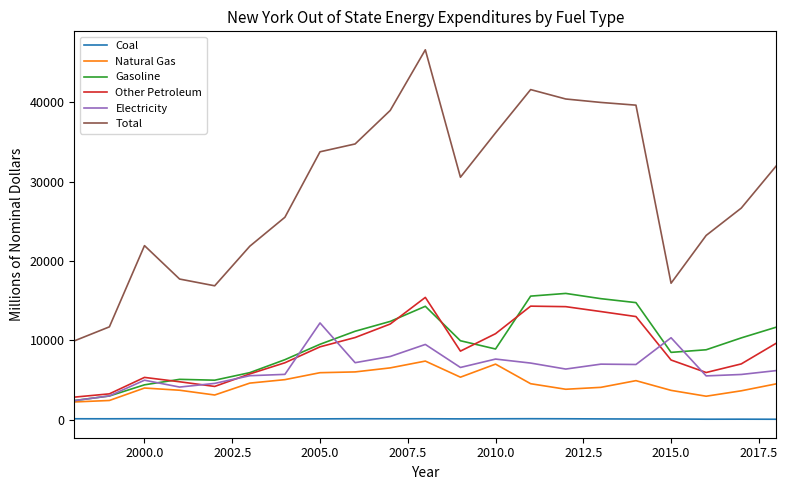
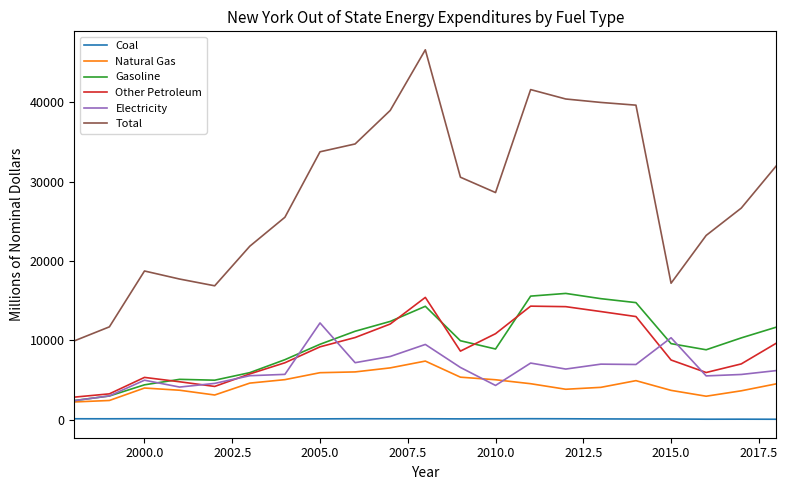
  {
    "Coal": {
      "2000.0": 0,
      "2005.0": 0,
      "2010.0": 0,
      "2015.0": 0
    },
    "Natural Gas": {
      "2000.0": 4000,
      "2005.0": 6000,
-     "2010.0": 7000,
+     "2010.0": 5000,
      "2015.0": 4000
    },
    "Gasoline": {
      "2000.0": 4000,
      "2010.0": 9000,
-     "2015.0": 8000
+     "2015.0": 10000
    },
    "Other Petroleum": {
      "2000.0": 5000,
      "2010.0": 11000,
      "2015.0": 8000
    },
    "Electricity": {
      "2000.0": 5000,
      "2005.0": 12000,
-     "2010.0": 8000,
+     "2010.0": 4000,
      "2015.0": 10000
    },
    "Total": {
-     "2000.0": 22000,
+     "2000.0": 19000,
      "2005.0": 34000,
-     "2010.0": 36000,
+     "2010.0": 29000,
      "2015.0": 17000
    }
  }
